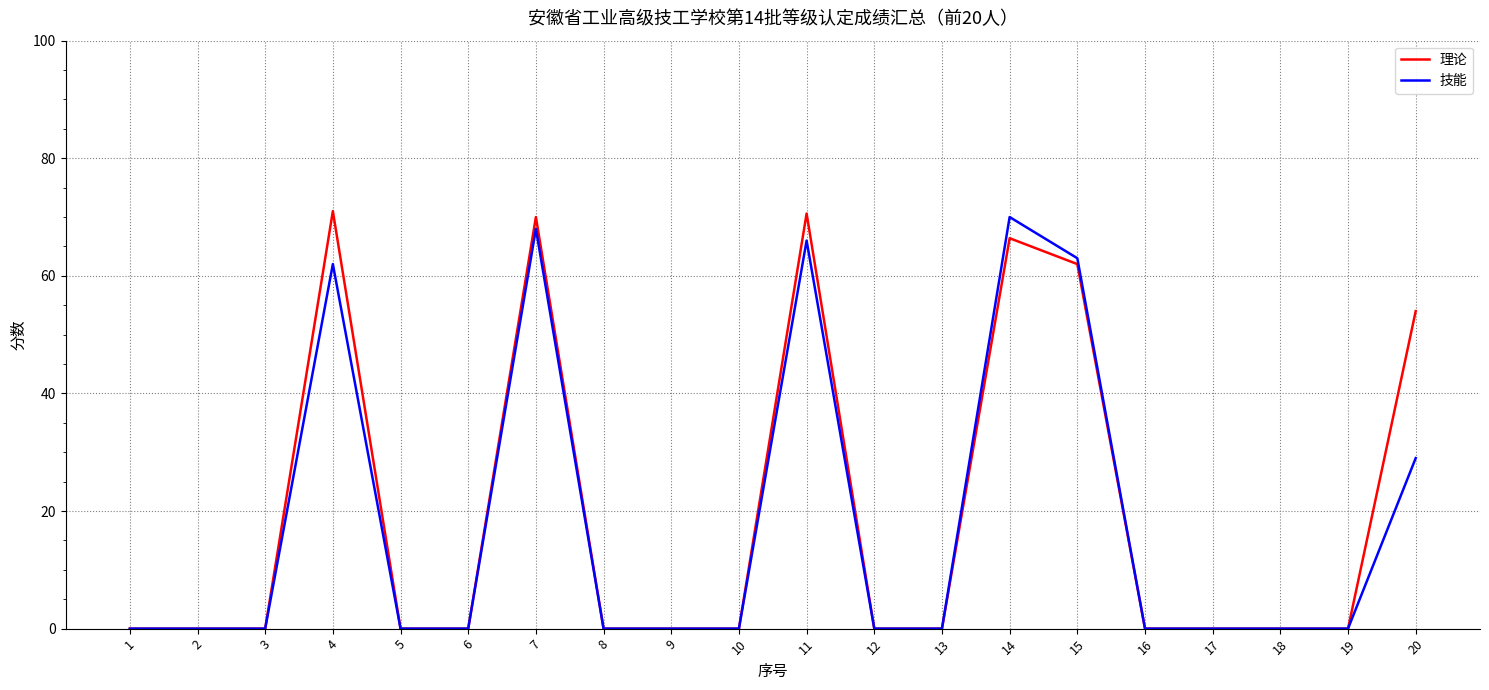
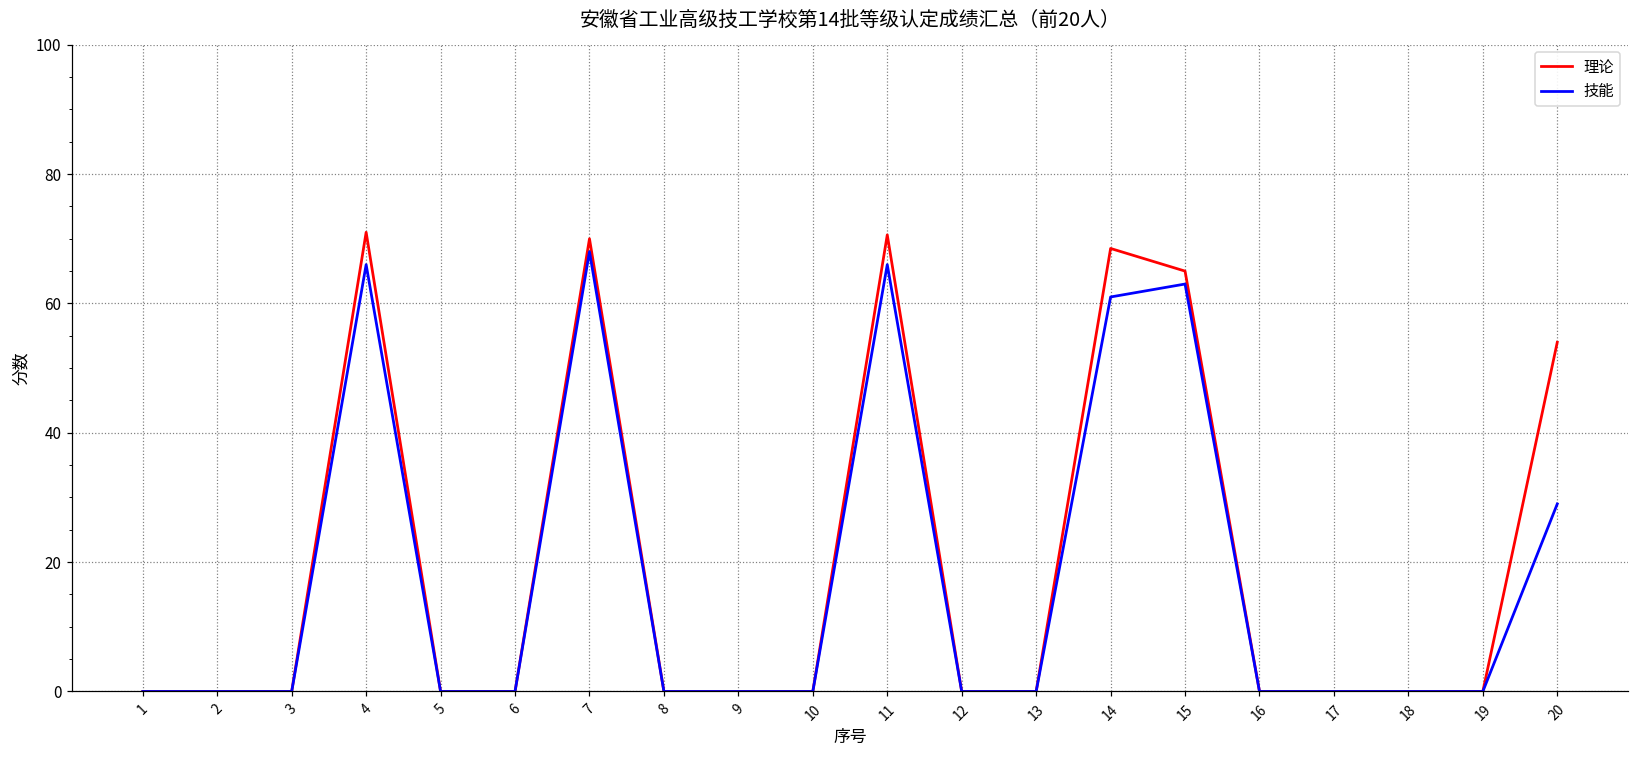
  {
    "理论": {
      "4": 71,
      "7": 70,
      "11": 71,
-     "14": 66,
-     "15": 62,
+     "14": 69,
+     "15": 65,
      "20": 54
    },
    "技能": {
-     "4": 62,
+     "4": 66,
      "7": 68,
      "11": 66,
-     "14": 70,
+     "14": 61,
      "15": 63,
      "20": 29
    }
  }
